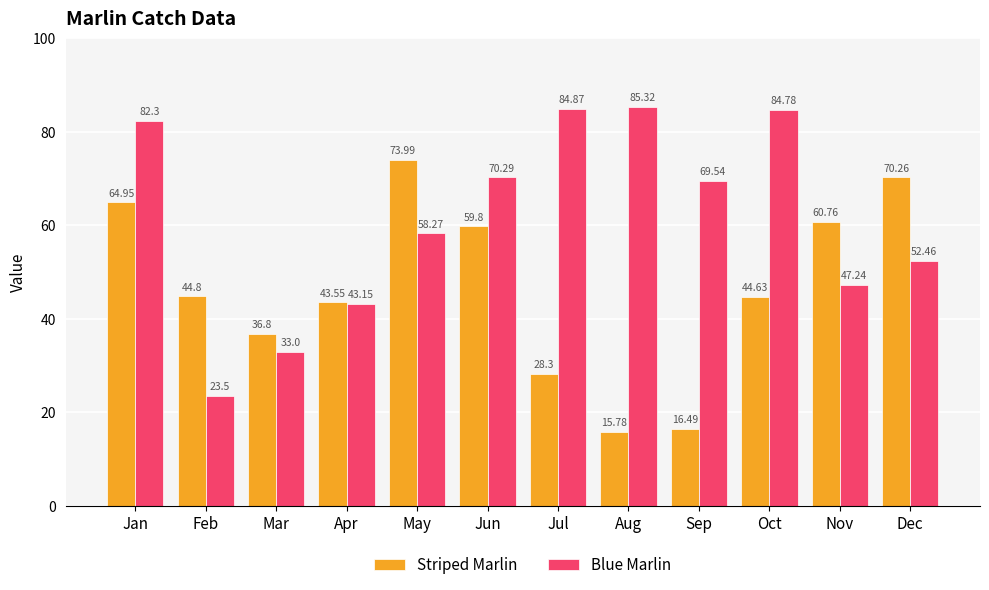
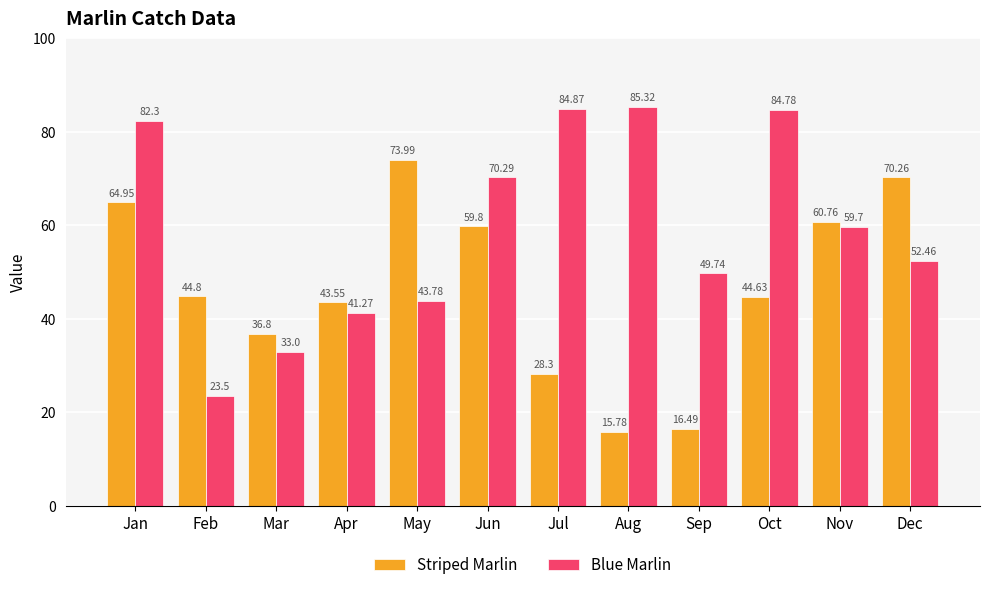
  {
    "Striped Marlin": {
      "Jan": 64.95,
      "Feb": 44.8,
      "Mar": 36.8,
      "Apr": 43.55,
      "May": 73.99,
      "Jun": 59.8,
      "Jul": 28.3,
      "Aug": 15.78,
      "Sep": 16.49,
      "Oct": 44.63,
      "Nov": 60.76,
      "Dec": 70.26
    },
    "Blue Marlin": {
      "Jan": 82.3,
      "Feb": 23.5,
      "Mar": 33.0,
-     "Apr": 43.15,
-     "May": 58.27,
+     "Apr": 41.27,
+     "May": 43.78,
      "Jun": 70.29,
      "Jul": 84.87,
      "Aug": 85.32,
-     "Sep": 69.54,
+     "Sep": 49.74,
      "Oct": 84.78,
-     "Nov": 47.24,
+     "Nov": 59.7,
      "Dec": 52.46
    }
  }
